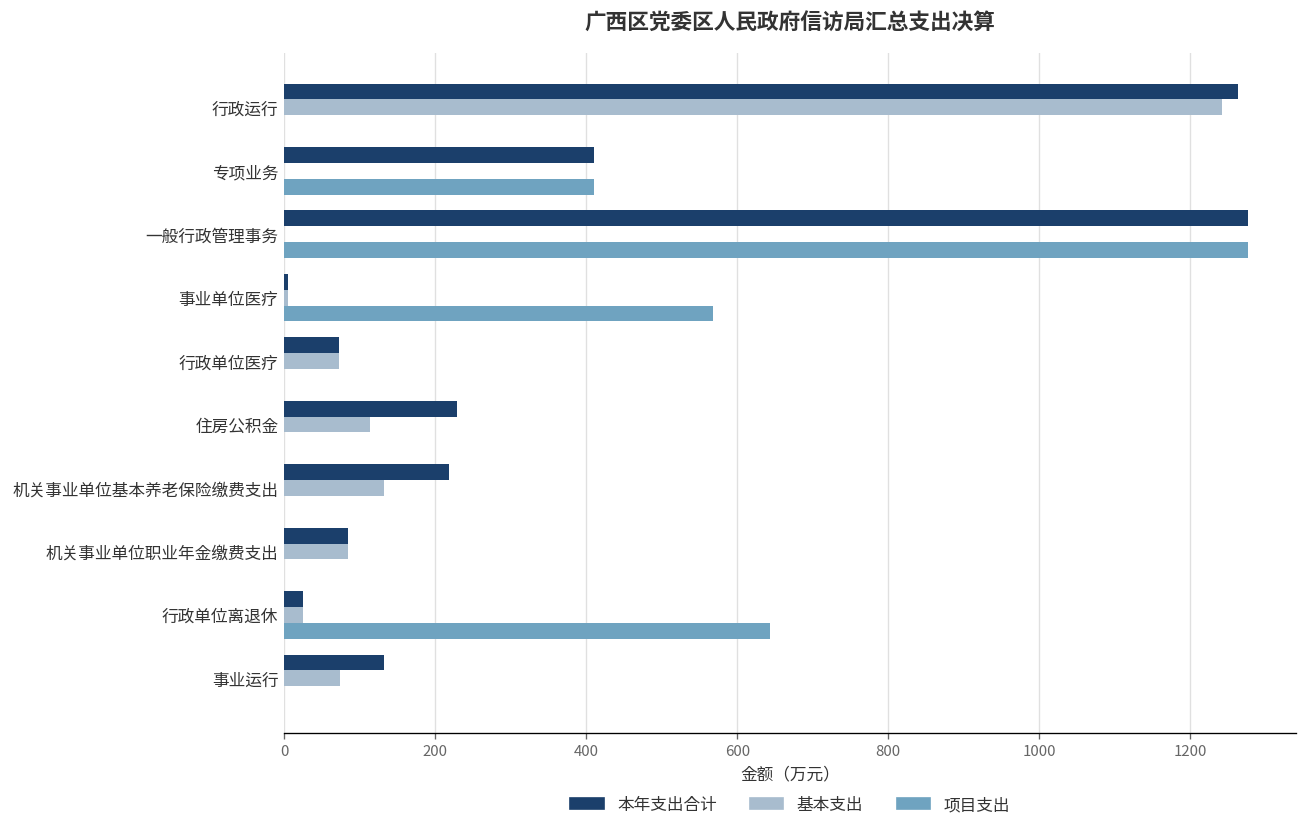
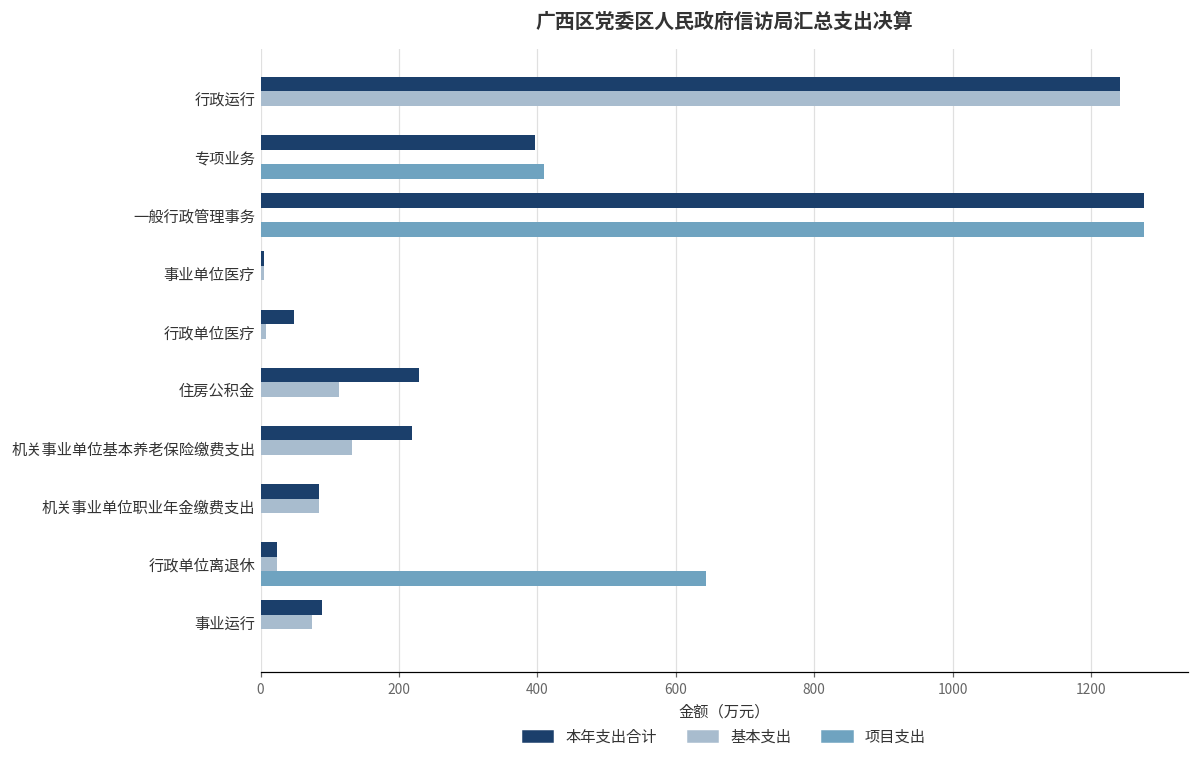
  {
    "本年支出合计": {
-     "行政运行": 1260,
-     "专项业务": 410,
+     "行政运行": 1240,
+     "专项业务": 400,
      "一般行政管理事务": 1280,
      "事业单位医疗": 10,
-     "行政单位医疗": 70,
+     "行政单位医疗": 50,
      "住房公积金": 230,
      "机关事业单位基本养老保险缴费支出": 220,
      "机关事业单位职业年金缴费支出": 80,
      "行政单位离退休": 20,
-     "事业运行": 130
+     "事业运行": 90
    },
    "基本支出": {
      "行政运行": 1240,
      "专项业务": 0,
      "一般行政管理事务": 0,
      "事业单位医疗": 10,
-     "行政单位医疗": 70,
+     "行政单位医疗": 10,
      "住房公积金": 110,
      "机关事业单位基本养老保险缴费支出": 130,
      "机关事业单位职业年金缴费支出": 80,
      "行政单位离退休": 20,
      "事业运行": 70
    },
    "项目支出": {
      "行政运行": 0,
      "专项业务": 410,
      "一般行政管理事务": 1280,
-     "事业单位医疗": 570,
+     "事业单位医疗": 0,
      "行政单位医疗": 0,
      "住房公积金": 0,
      "机关事业单位基本养老保险缴费支出": 0,
      "机关事业单位职业年金缴费支出": 0,
      "行政单位离退休": 640,
      "事业运行": 0
    }
  }
